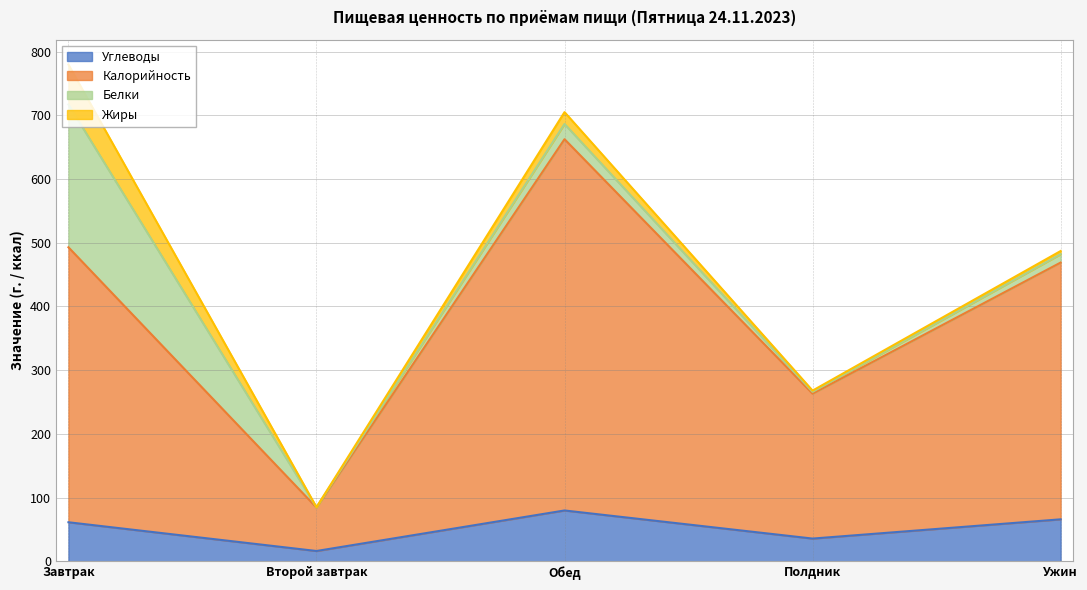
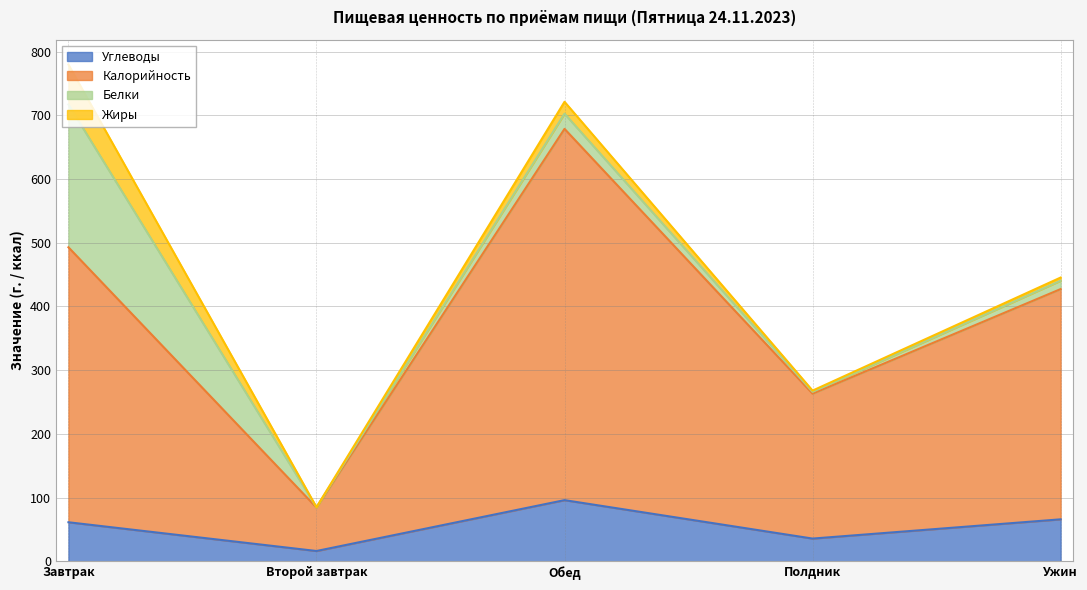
  {
    "Углеводы": {
      "Завтрак": 60,
      "Второй завтрак": 20,
-     "Обед": 80,
+     "Обед": 100,
      "Полдник": 40,
      "Ужин": 70
    },
    "Калорийность": {
      "Завтрак": 430,
      "Обед": 580,
-     "Ужин": 400
+     "Ужин": 360
    },
    "Белки": {
      "Обед": 20,
      "Ужин": 10
    },
    "Жиры": {
      "Обед": 20,
      "Ужин": 10
    }
  }
